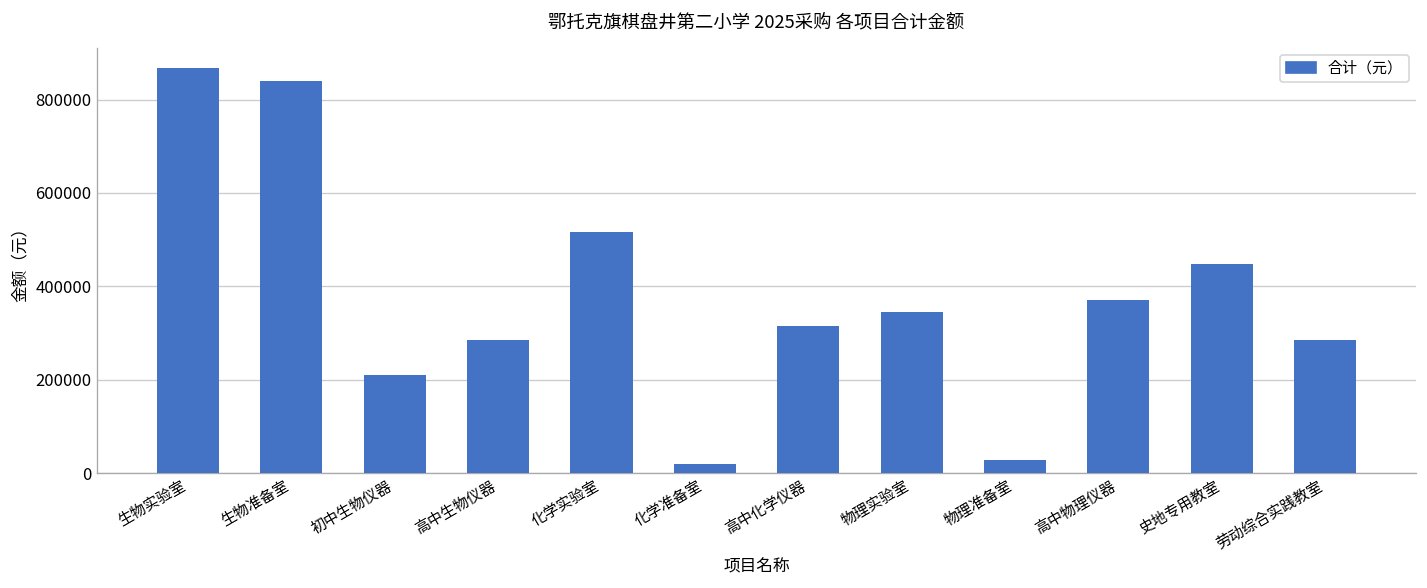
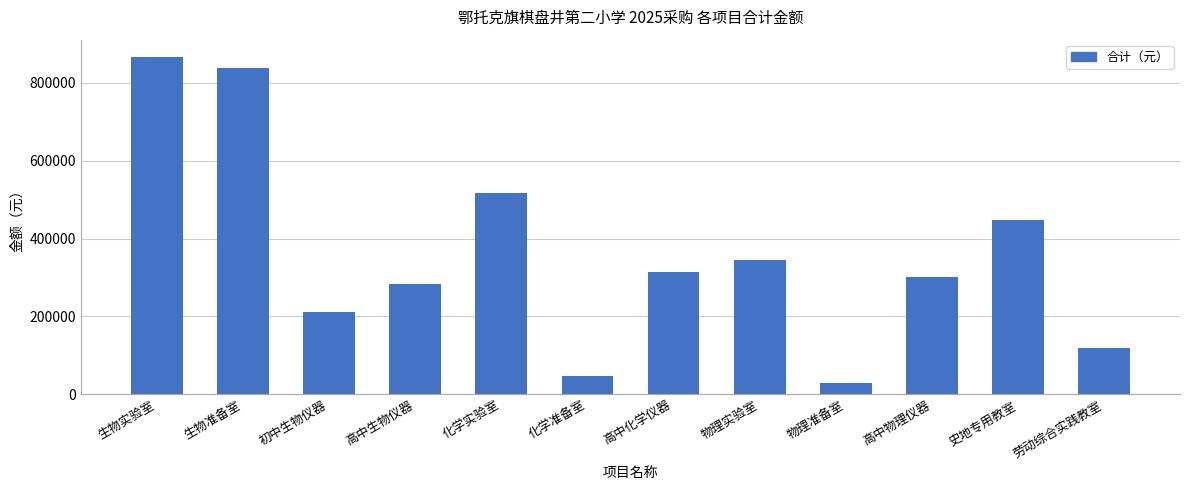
  {
    "生物实验室": 870000,
    "生物准备室": 840000,
    "初中生物仪器": 210000,
    "高中生物仪器": 280000,
    "化学实验室": 520000,
-   "化学准备室": 20000,
+   "化学准备室": 50000,
    "高中化学仪器": 320000,
    "物理实验室": 350000,
    "物理准备室": 30000,
-   "高中物理仪器": 370000,
+   "高中物理仪器": 300000,
    "史地专用教室": 450000,
-   "劳动综合实践教室": 290000
+   "劳动综合实践教室": 120000
  }
